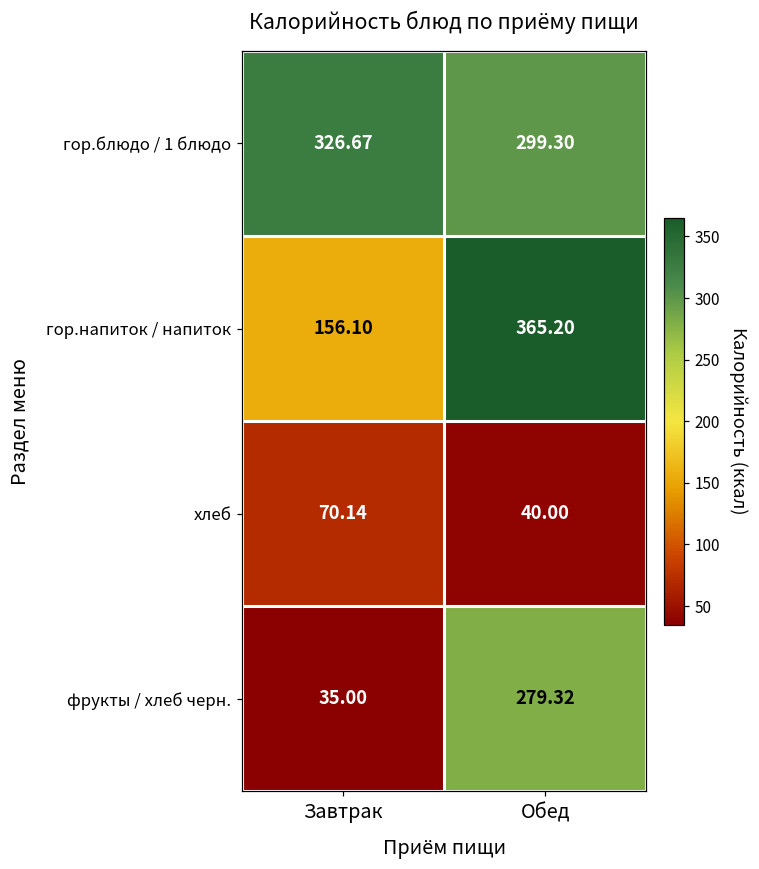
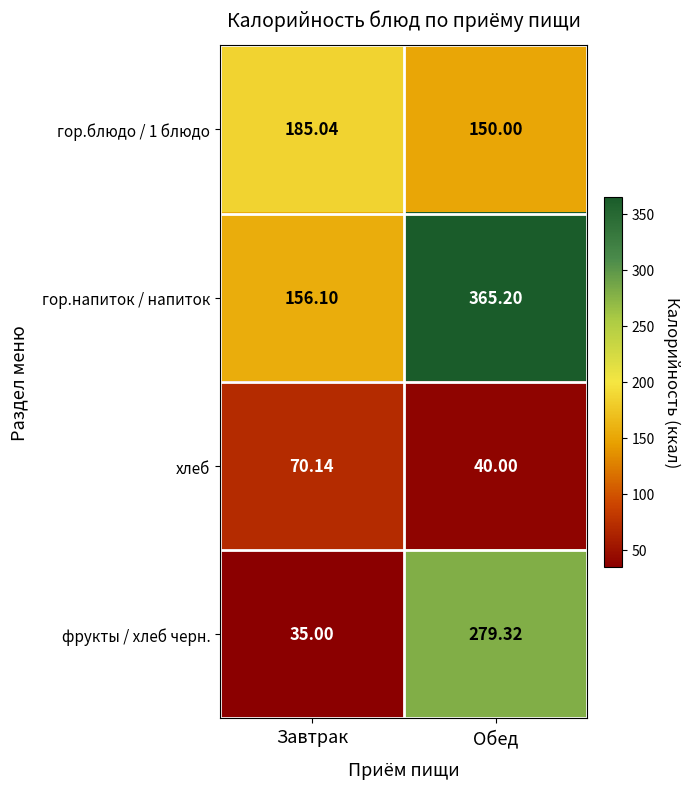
  {
    "гор.блюдо / 1 блюдо": {
-     "Завтрак": 326.67,
-     "Обед": 299.30
+     "Завтрак": 185.04,
+     "Обед": 150.00
    },
    "гор.напиток / напиток": {
      "Завтрак": 156.10,
      "Обед": 365.20
    },
    "хлеб": {
      "Завтрак": 70.14,
      "Обед": 40.00
    },
    "фрукты / хлеб черн.": {
      "Завтрак": 35.00,
      "Обед": 279.32
    }
  }
